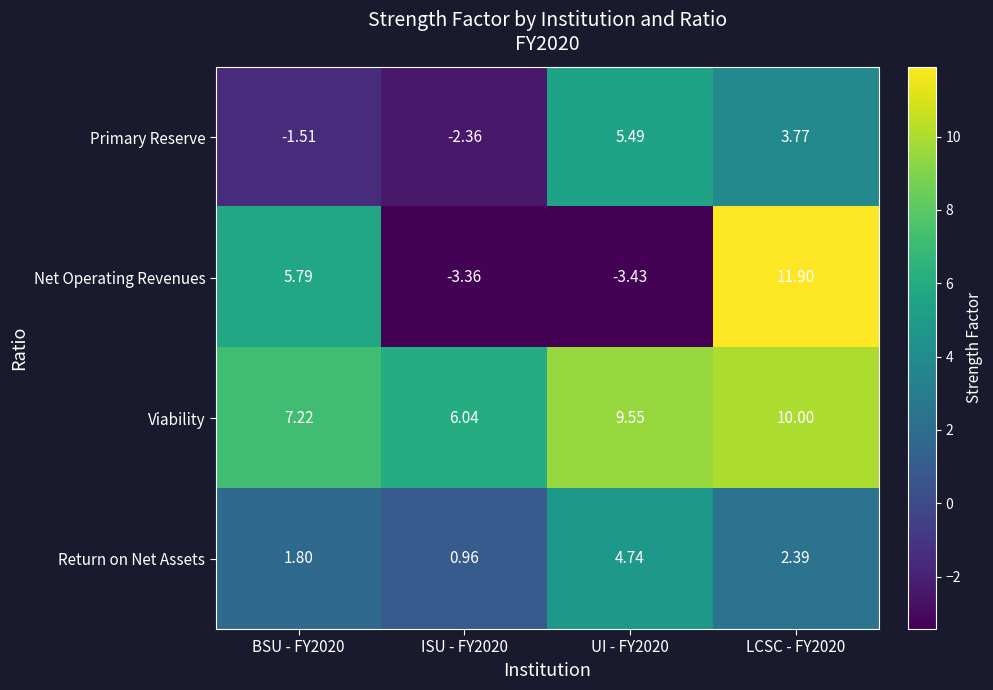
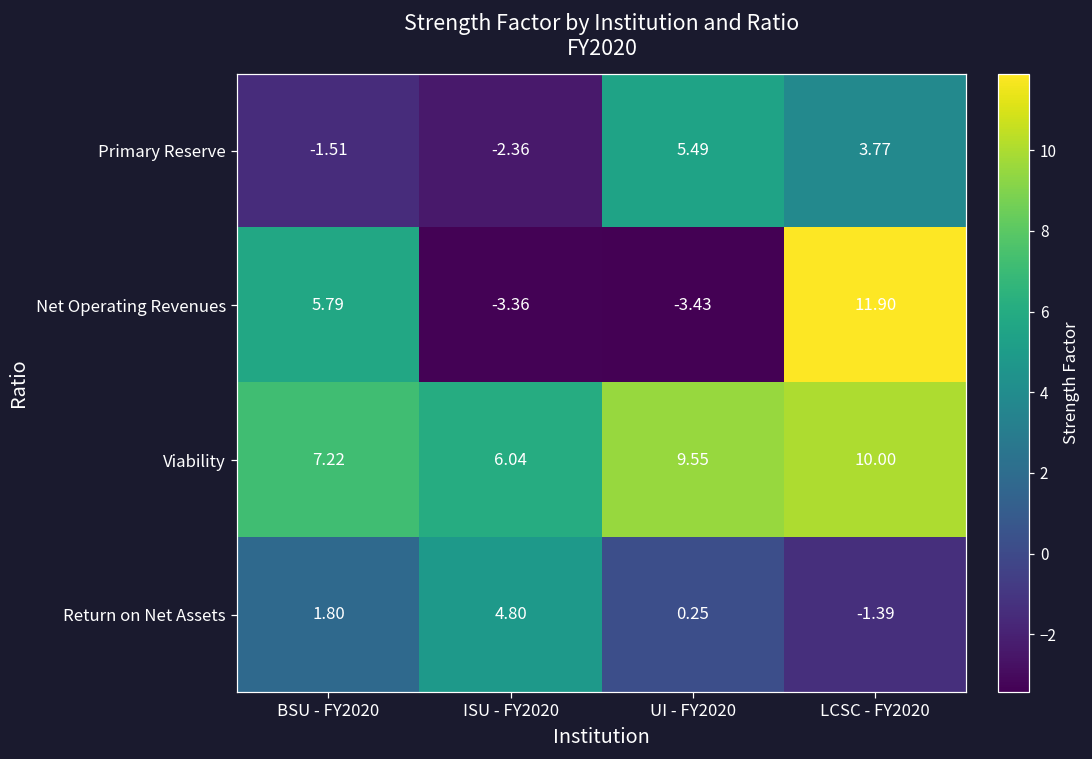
  {
    "Primary Reserve": {
      "BSU - FY2020": -1.51,
      "ISU - FY2020": -2.36,
      "UI - FY2020": 5.49,
      "LCSC - FY2020": 3.77
    },
    "Net Operating Revenues": {
      "BSU - FY2020": 5.79,
      "ISU - FY2020": -3.36,
      "UI - FY2020": -3.43,
      "LCSC - FY2020": 11.90
    },
    "Viability": {
      "BSU - FY2020": 7.22,
      "ISU - FY2020": 6.04,
      "UI - FY2020": 9.55,
      "LCSC - FY2020": 10.00
    },
    "Return on Net Assets": {
      "BSU - FY2020": 1.80,
-     "ISU - FY2020": 0.96,
-     "UI - FY2020": 4.74,
-     "LCSC - FY2020": 2.39
+     "ISU - FY2020": 4.80,
+     "UI - FY2020": 0.25,
+     "LCSC - FY2020": -1.39
    }
  }
